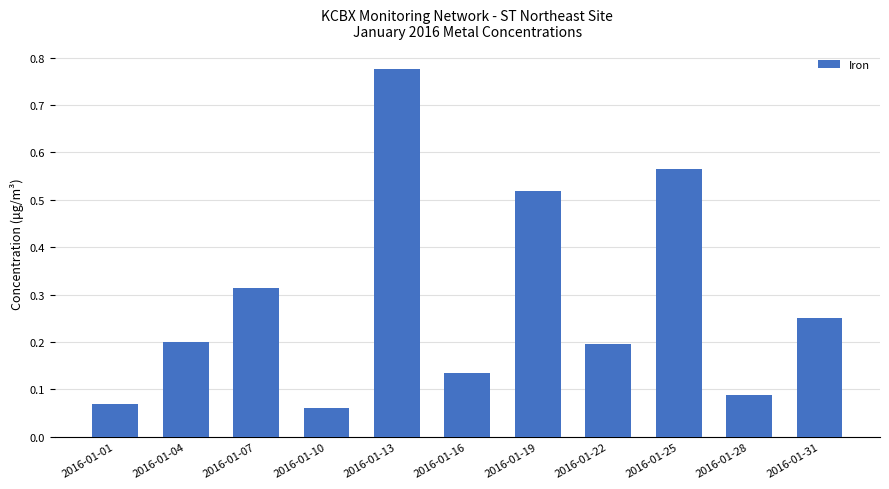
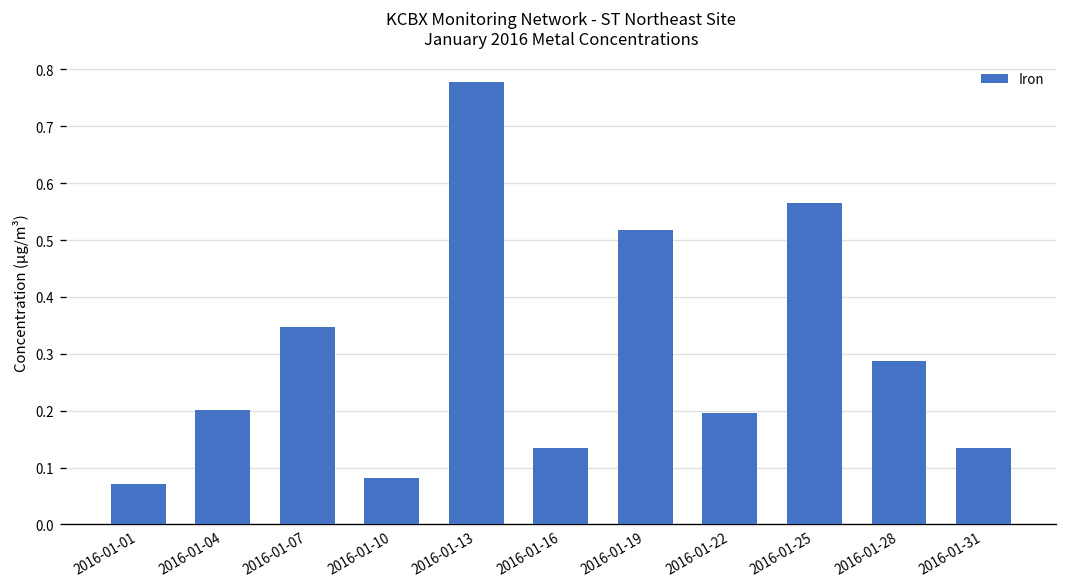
  {
    "2016-01-01": 0.07,
    "2016-01-04": 0.20,
-   "2016-01-07": 0.31,
-   "2016-01-10": 0.06,
+   "2016-01-07": 0.35,
+   "2016-01-10": 0.08,
    "2016-01-13": 0.78,
    "2016-01-16": 0.13,
    "2016-01-19": 0.52,
    "2016-01-22": 0.20,
    "2016-01-25": 0.57,
-   "2016-01-28": 0.09,
-   "2016-01-31": 0.25
+   "2016-01-28": 0.29,
+   "2016-01-31": 0.13
  }
